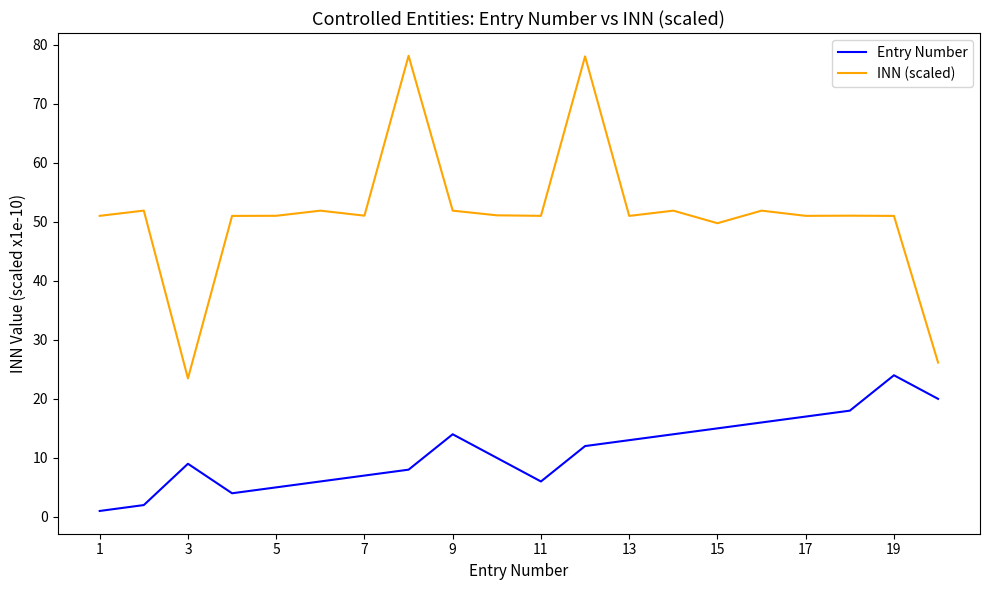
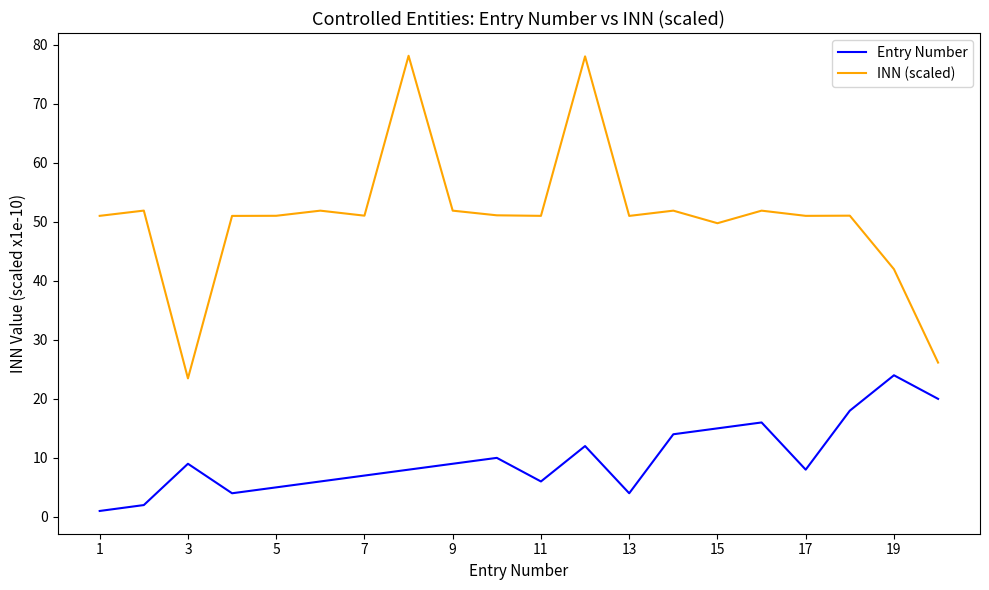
  {
    "Entry Number": {
      "1": 1,
      "3": 9,
      "5": 5,
      "7": 7,
-     "9": 14,
+     "9": 9,
      "11": 6,
-     "13": 13,
+     "13": 4,
      "15": 15,
-     "17": 17,
+     "17": 8,
      "19": 24
    },
    "INN (scaled)": {
      "1": 51,
      "3": 23,
      "5": 51,
      "7": 51,
      "9": 52,
      "11": 51,
      "13": 51,
      "15": 50,
      "17": 51,
-     "19": 51
+     "19": 42
    }
  }
